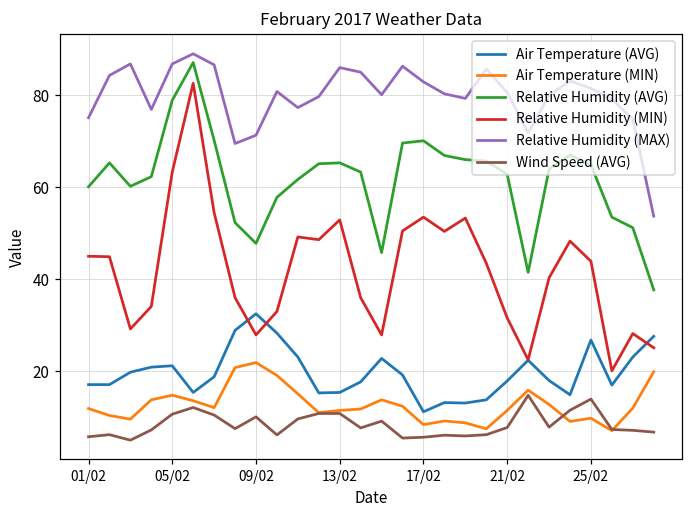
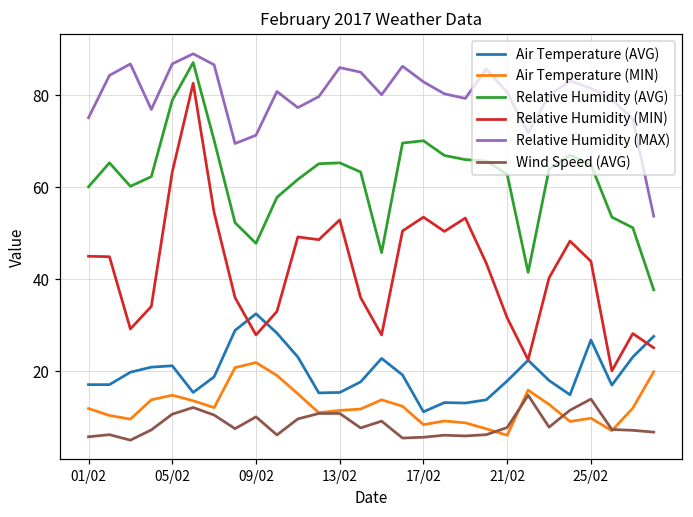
  {
    "Air Temperature (AVG)": {
      "01/02": 17,
      "05/02": 21,
      "09/02": 33,
      "13/02": 15,
      "17/02": 11,
      "21/02": 18,
      "25/02": 27
    },
    "Air Temperature (MIN)": {
      "01/02": 12,
      "05/02": 15,
      "09/02": 22,
      "13/02": 12,
      "17/02": 8,
-     "21/02": 12,
+     "21/02": 6,
      "25/02": 10
    },
    "Relative Humidity (AVG)": {
      "01/02": 60,
      "05/02": 79,
      "09/02": 48,
      "13/02": 65,
      "17/02": 70,
      "21/02": 63
    },
    "Relative Humidity (MIN)": {
      "01/02": 45,
      "05/02": 63,
      "09/02": 28,
      "13/02": 53,
      "17/02": 54,
      "21/02": 32,
      "25/02": 44
    },
    "Relative Humidity (MAX)": {
      "01/02": 75,
      "05/02": 87,
      "09/02": 71,
      "13/02": 86,
      "17/02": 83
    },
    "Wind Speed (AVG)": {
      "01/02": 6,
      "05/02": 11,
      "09/02": 10,
      "13/02": 11,
      "17/02": 6,
      "21/02": 8,
      "25/02": 14
    }
  }
